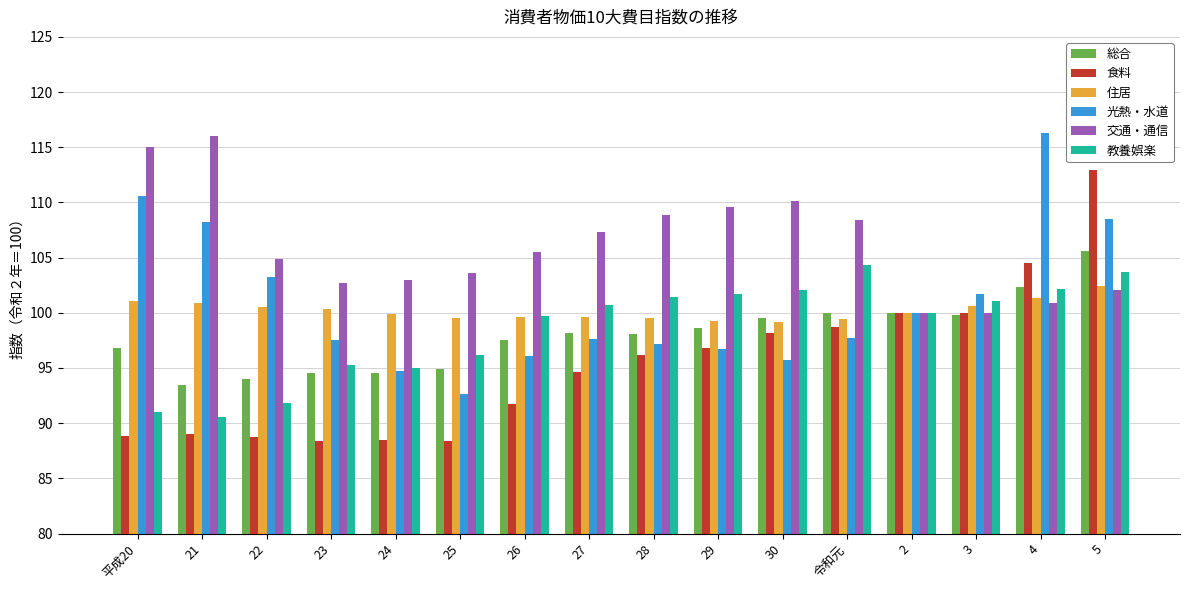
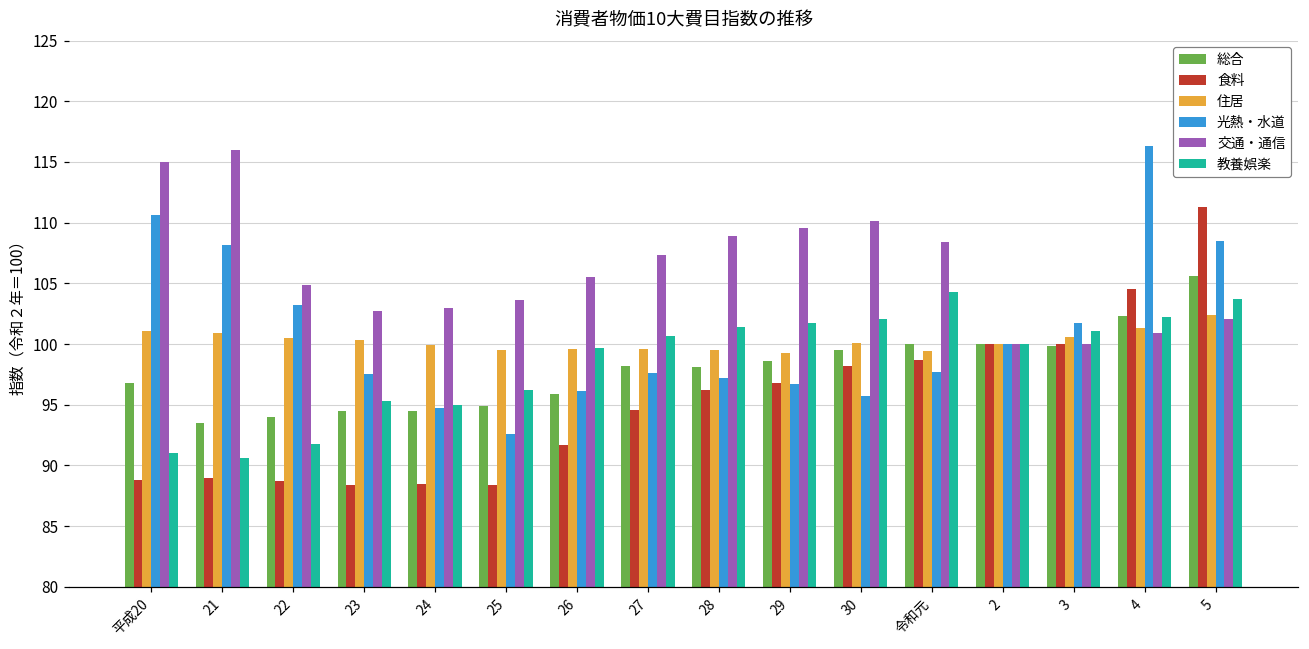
  {
    "総合": {
      "平成20": 96.8,
      "21": 93.5,
      "22": 94.0,
      "23": 94.5,
      "24": 94.5,
      "25": 94.9,
-     "26": 97.5,
+     "26": 95.9,
      "27": 98.2,
      "28": 98.1,
      "29": 98.6,
      "30": 99.5,
      "令和元": 100.0,
      "2": 100.0,
      "3": 99.8,
      "4": 102.3,
      "5": 105.6
    },
    "食料": {
      "平成20": 88.8,
      "21": 89.0,
      "22": 88.7,
      "23": 88.4,
      "24": 88.5,
      "25": 88.4,
      "26": 91.7,
      "27": 94.6,
      "28": 96.2,
      "29": 96.8,
      "30": 98.2,
      "令和元": 98.7,
      "2": 100.0,
      "3": 100.0,
      "4": 104.5,
-     "5": 112.9
+     "5": 111.3
    },
    "住居": {
      "平成20": 101.1,
      "21": 100.9,
      "22": 100.5,
      "23": 100.3,
      "24": 99.9,
      "25": 99.5,
      "26": 99.6,
      "27": 99.6,
      "28": 99.5,
      "29": 99.3,
-     "30": 99.2,
+     "30": 100.1,
      "令和元": 99.4,
      "2": 100.0,
      "3": 100.6,
      "4": 101.3,
      "5": 102.4
    },
    "光熱・水道": {
      "平成20": 110.6,
      "21": 108.2,
      "22": 103.2,
      "23": 97.5,
      "24": 94.7,
      "25": 92.6,
      "26": 96.1,
      "27": 97.6,
      "28": 97.2,
      "29": 96.7,
      "30": 95.7,
      "令和元": 97.7,
      "2": 100.0,
      "3": 101.7,
      "4": 116.3,
      "5": 108.5
    },
    "交通・通信": {
      "平成20": 115.0,
      "21": 116.0,
      "22": 104.9,
      "23": 102.7,
      "24": 103.0,
      "25": 103.6,
      "26": 105.5,
      "27": 107.3,
      "28": 108.9,
      "29": 109.6,
      "30": 110.1,
      "令和元": 108.4,
      "2": 100.0,
      "3": 100.0,
      "4": 100.9,
      "5": 102.1
    },
    "教養娯楽": {
      "平成20": 91.0,
      "21": 90.6,
      "22": 91.8,
      "23": 95.3,
      "24": 95.0,
      "25": 96.2,
      "26": 99.7,
      "27": 100.7,
      "28": 101.4,
      "29": 101.7,
      "30": 102.1,
      "令和元": 104.3,
      "2": 100.0,
      "3": 101.1,
      "4": 102.2,
      "5": 103.7
    }
  }
